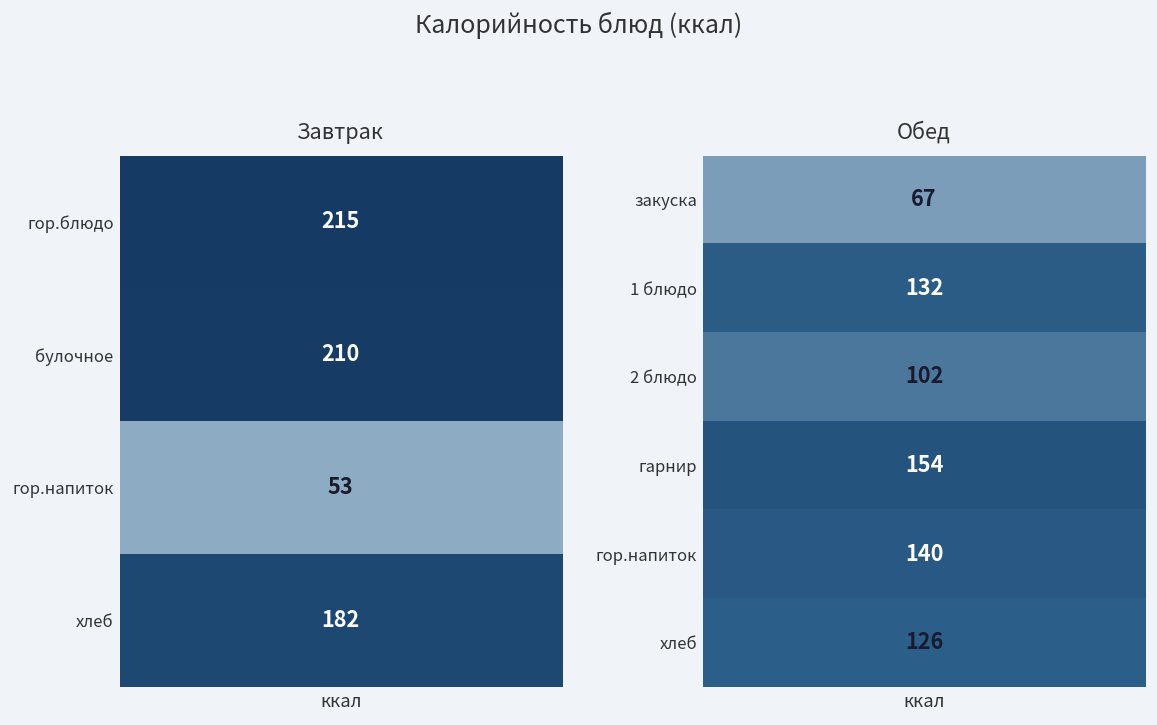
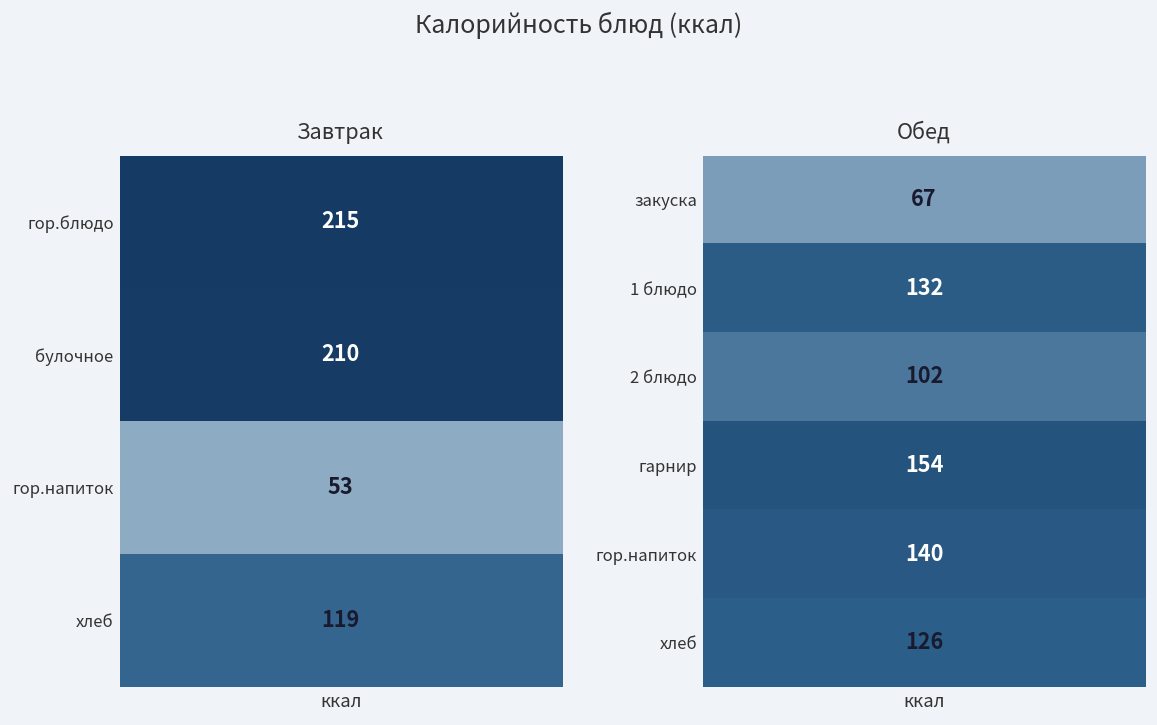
  {
    "Завтрак": {
      "гор.блюдо": {
        "ккал": 215
      },
      "булочное": {
        "ккал": 210
      },
      "гор.напиток": {
        "ккал": 53
      },
      "хлеб": {
-       "ккал": 182
+       "ккал": 119
      }
    },
    "Обед": {
      "закуска": {
        "ккал": 67
      },
      "1 блюдо": {
        "ккал": 132
      },
      "2 блюдо": {
        "ккал": 102
      },
      "гарнир": {
        "ккал": 154
      },
      "гор.напиток": {
        "ккал": 140
      },
      "хлеб": {
        "ккал": 126
      }
    }
  }
